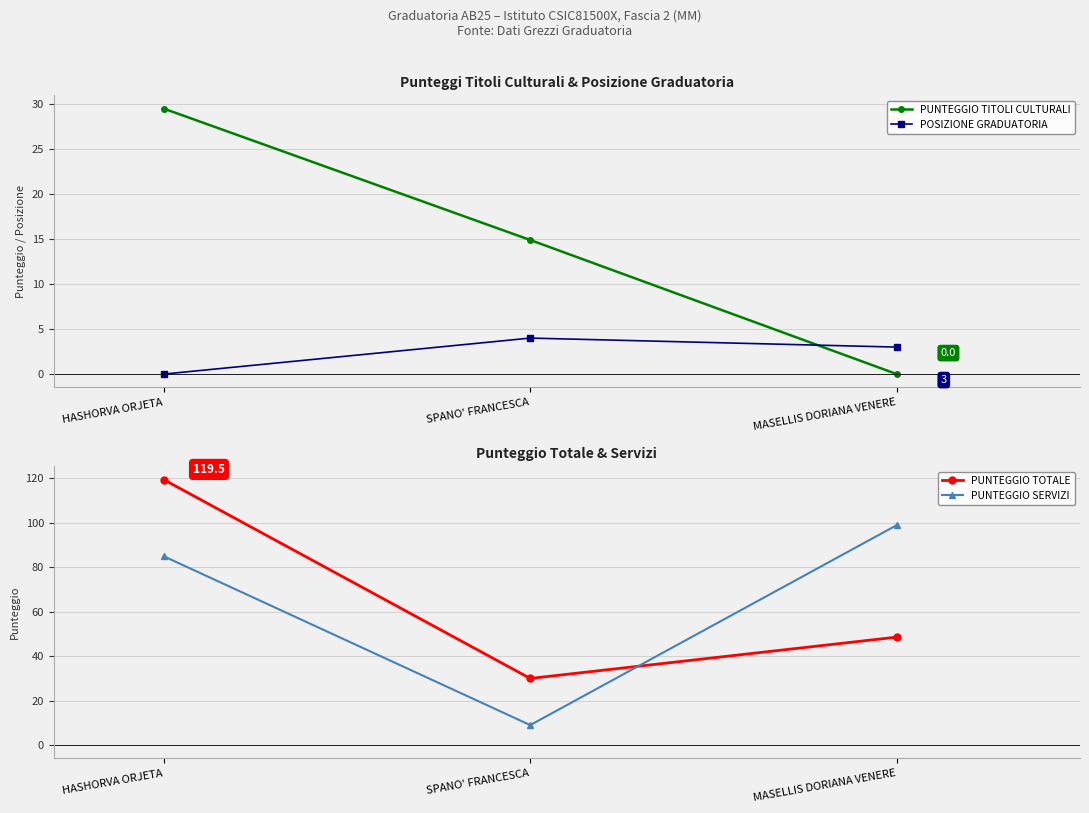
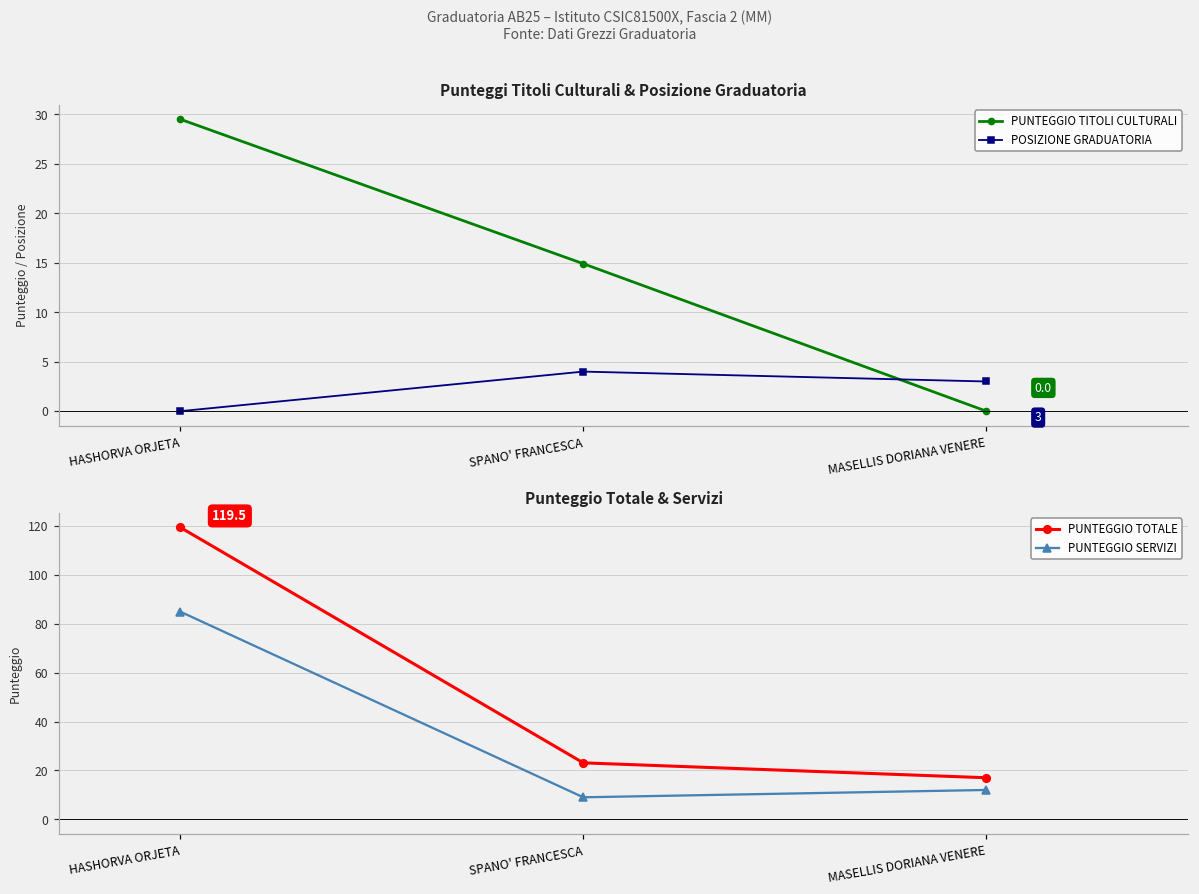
  {
    "Punteggi Titoli Culturali & Posizione Graduatoria": {
      "PUNTEGGIO TITOLI CULTURALI": {
        "HASHORVA ORJETA": 30,
        "SPANO' FRANCESCA": 15,
        "MASELLIS DORIANA VENERE": 0
      },
      "POSIZIONE GRADUATORIA": {
        "HASHORVA ORJETA": 0,
        "SPANO' FRANCESCA": 4,
        "MASELLIS DORIANA VENERE": 3
      }
    },
    "Punteggio Totale & Servizi": {
      "PUNTEGGIO TOTALE": {
        "HASHORVA ORJETA": 120,
-       "SPANO' FRANCESCA": 30,
-       "MASELLIS DORIANA VENERE": 49
+       "SPANO' FRANCESCA": 23,
+       "MASELLIS DORIANA VENERE": 17
      },
      "PUNTEGGIO SERVIZI": {
        "HASHORVA ORJETA": 85,
        "SPANO' FRANCESCA": 9,
-       "MASELLIS DORIANA VENERE": 99
+       "MASELLIS DORIANA VENERE": 12
      }
    }
  }
